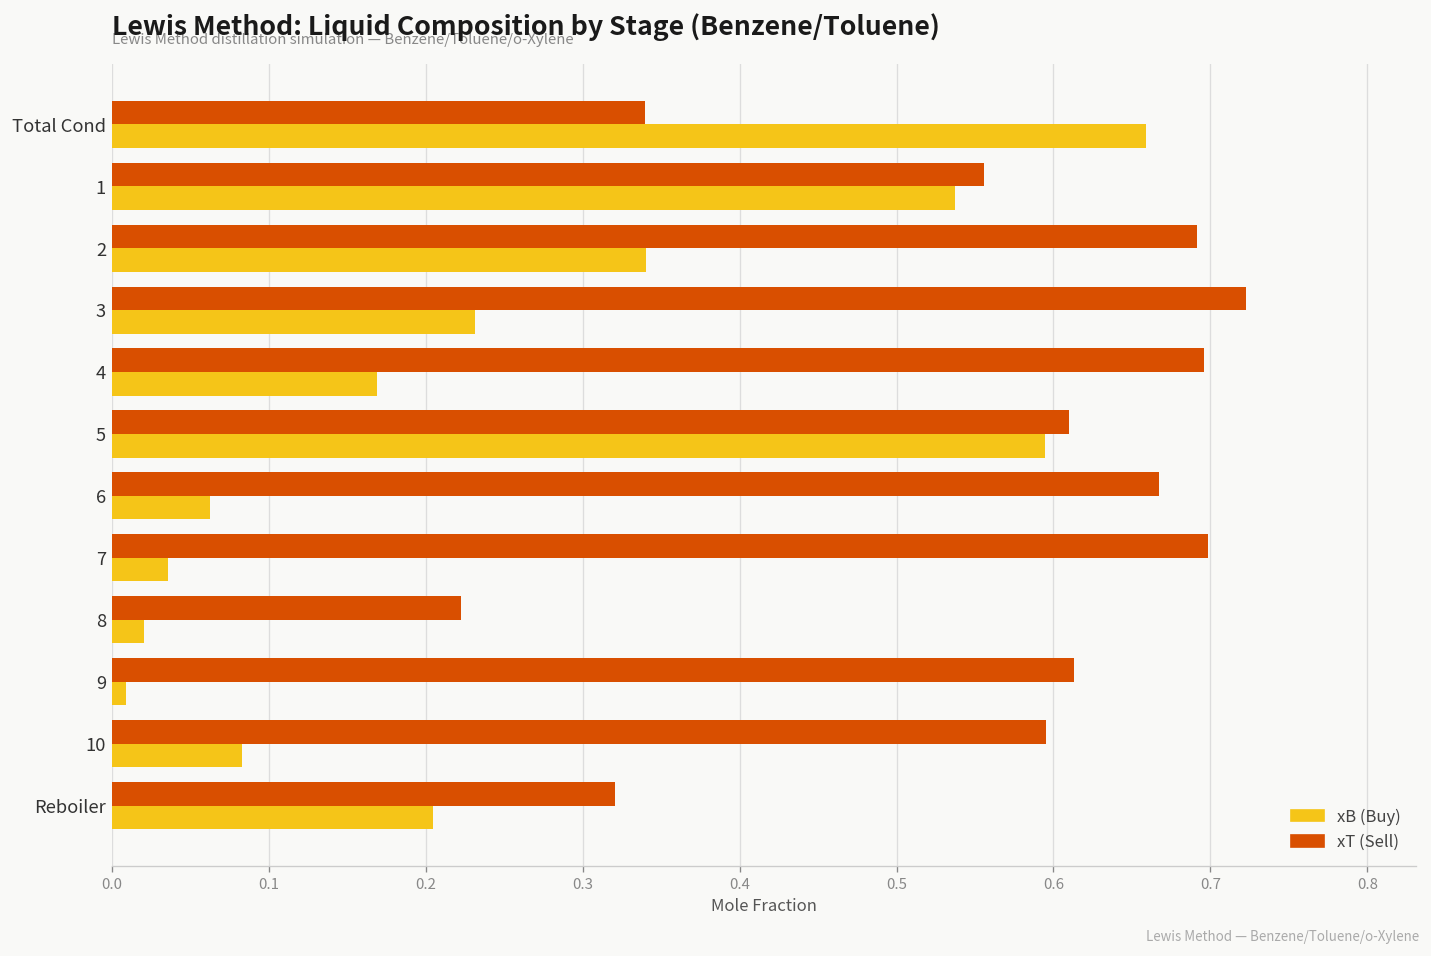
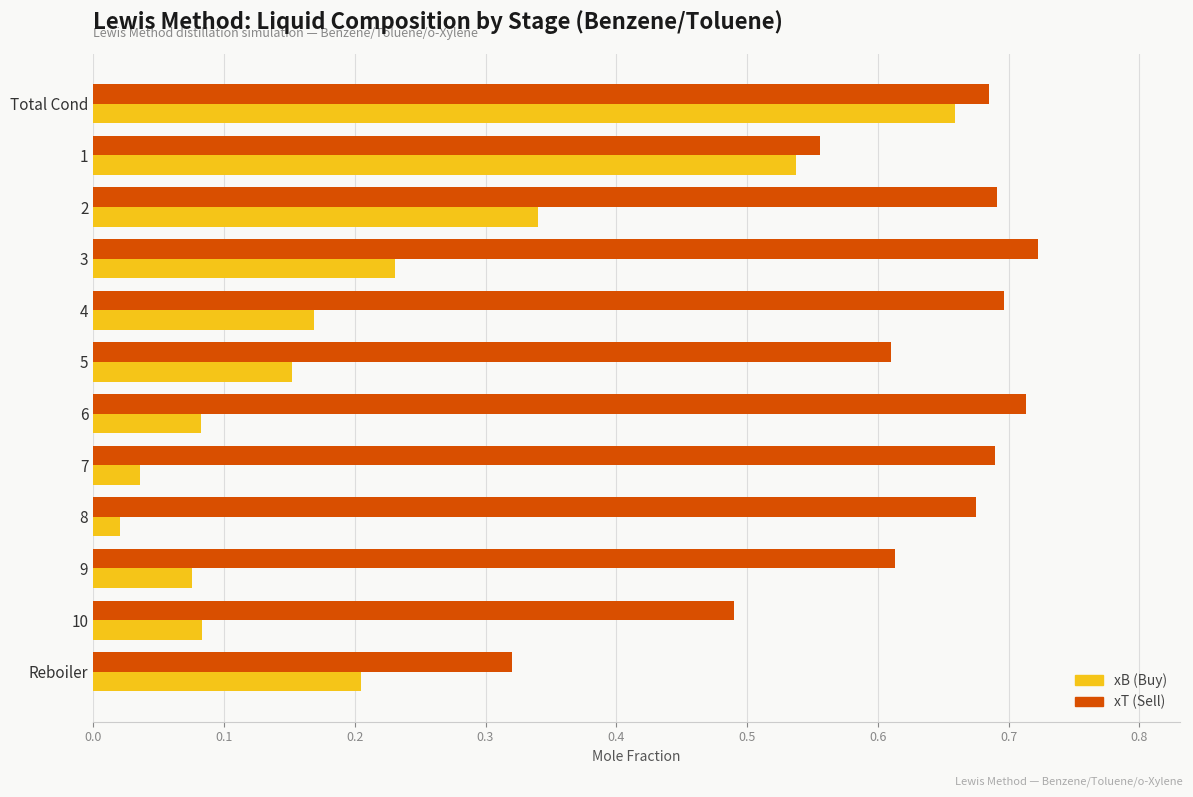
  {
    "xB (Buy)": {
      "Total Cond": 0.659,
      "1": 0.537,
      "2": 0.340,
      "3": 0.231,
      "4": 0.169,
-     "5": 0.595,
-     "6": 0.062,
+     "5": 0.152,
+     "6": 0.083,
      "7": 0.036,
      "8": 0.020,
-     "9": 0.009,
+     "9": 0.076,
      "10": 0.083,
      "Reboiler": 0.205
    },
    "xT (Sell)": {
-     "Total Cond": 0.339,
+     "Total Cond": 0.685,
      "1": 0.556,
      "2": 0.691,
      "3": 0.723,
      "4": 0.696,
      "5": 0.610,
-     "6": 0.667,
-     "7": 0.698,
-     "8": 0.222,
+     "6": 0.713,
+     "7": 0.689,
+     "8": 0.675,
      "9": 0.613,
-     "10": 0.595,
+     "10": 0.490,
      "Reboiler": 0.321
    }
  }
